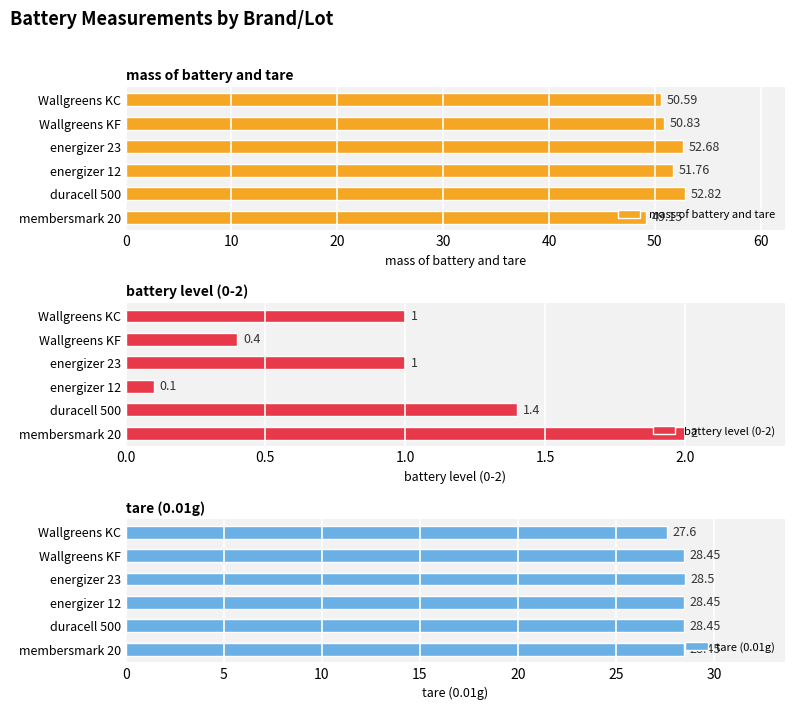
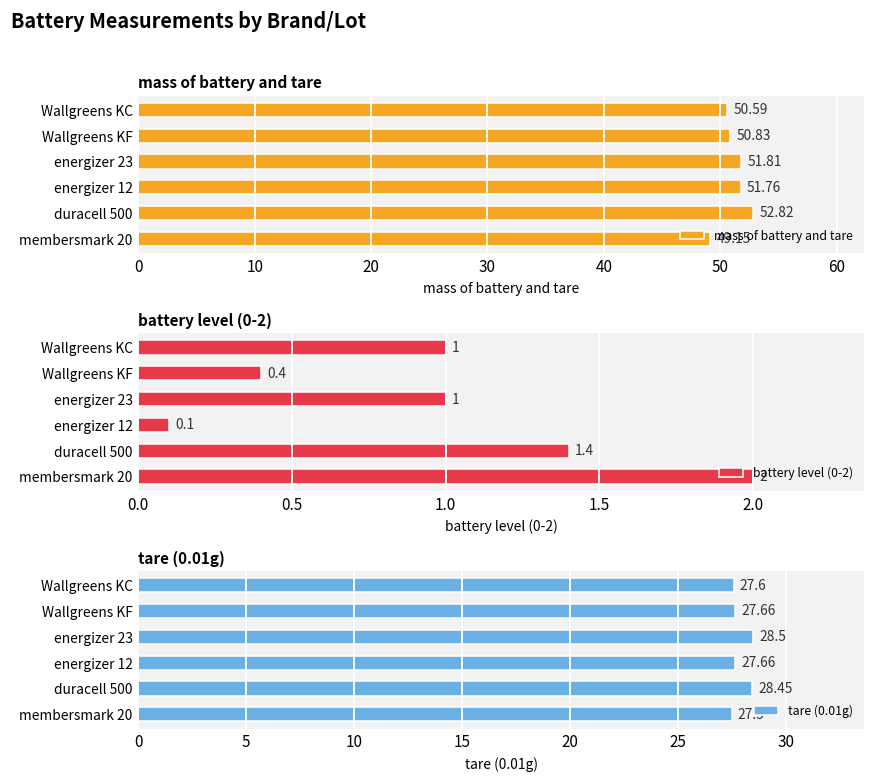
  {
    "mass of battery and tare": {
      "Wallgreens KC": 50.59,
      "Wallgreens KF": 50.83,
-     "energizer 23": 52.68,
+     "energizer 23": 51.81,
      "energizer 12": 51.76,
      "duracell 500": 52.82,
      "membersmark 20": 49.15
    },
    "battery level (0-2)": {
      "Wallgreens KC": 1,
      "Wallgreens KF": 0.4,
      "energizer 23": 1,
      "energizer 12": 0.1,
      "duracell 500": 1.4,
      "membersmark 20": 2
    },
    "tare (0.01g)": {
      "Wallgreens KC": 27.6,
-     "Wallgreens KF": 28.45,
+     "Wallgreens KF": 27.66,
      "energizer 23": 28.5,
-     "energizer 12": 28.45,
+     "energizer 12": 27.66,
      "duracell 500": 28.45,
-     "membersmark 20": 28.45
+     "membersmark 20": 27.5
    }
  }
